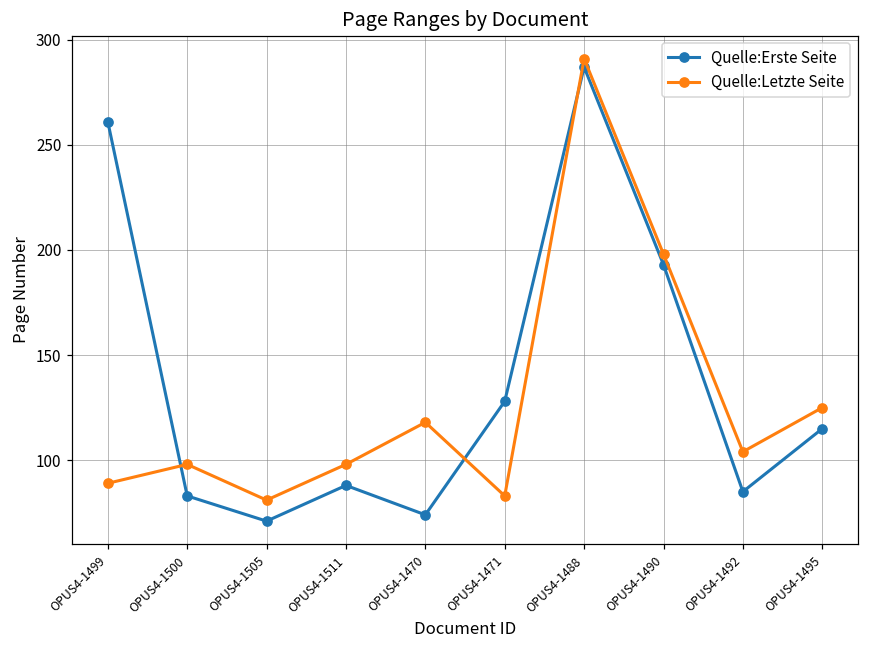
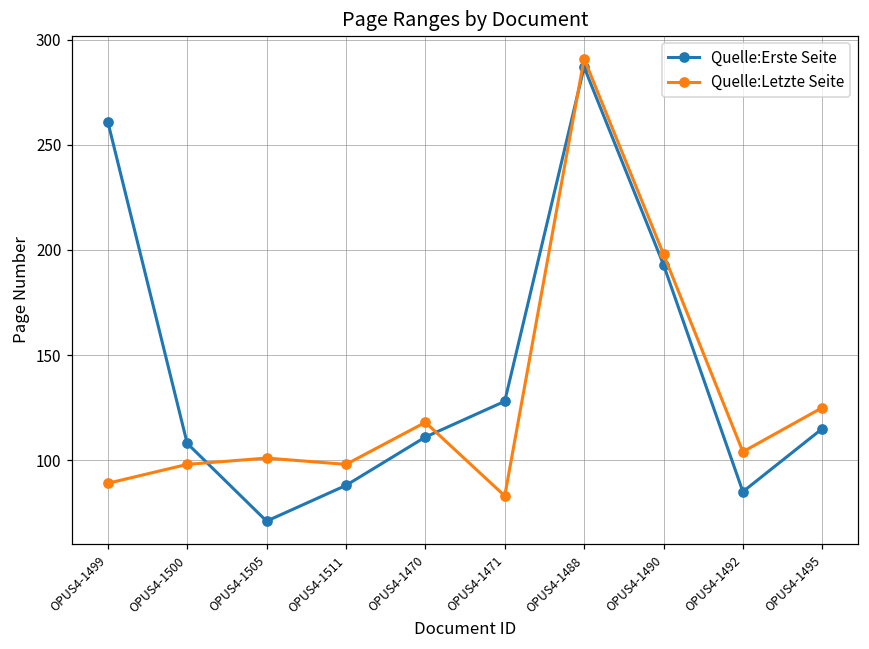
  {
    "Quelle:Erste Seite": {
      "OPUS4-1499": 261,
-     "OPUS4-1500": 83,
+     "OPUS4-1500": 108,
      "OPUS4-1505": 71,
      "OPUS4-1511": 88,
-     "OPUS4-1470": 74,
+     "OPUS4-1470": 111,
      "OPUS4-1471": 128,
      "OPUS4-1488": 287,
      "OPUS4-1490": 193,
      "OPUS4-1492": 85,
      "OPUS4-1495": 115
    },
    "Quelle:Letzte Seite": {
      "OPUS4-1499": 89,
      "OPUS4-1500": 98,
-     "OPUS4-1505": 81,
+     "OPUS4-1505": 101,
      "OPUS4-1511": 98,
      "OPUS4-1470": 118,
      "OPUS4-1471": 83,
      "OPUS4-1488": 291,
      "OPUS4-1490": 198,
      "OPUS4-1492": 104,
      "OPUS4-1495": 125
    }
  }
